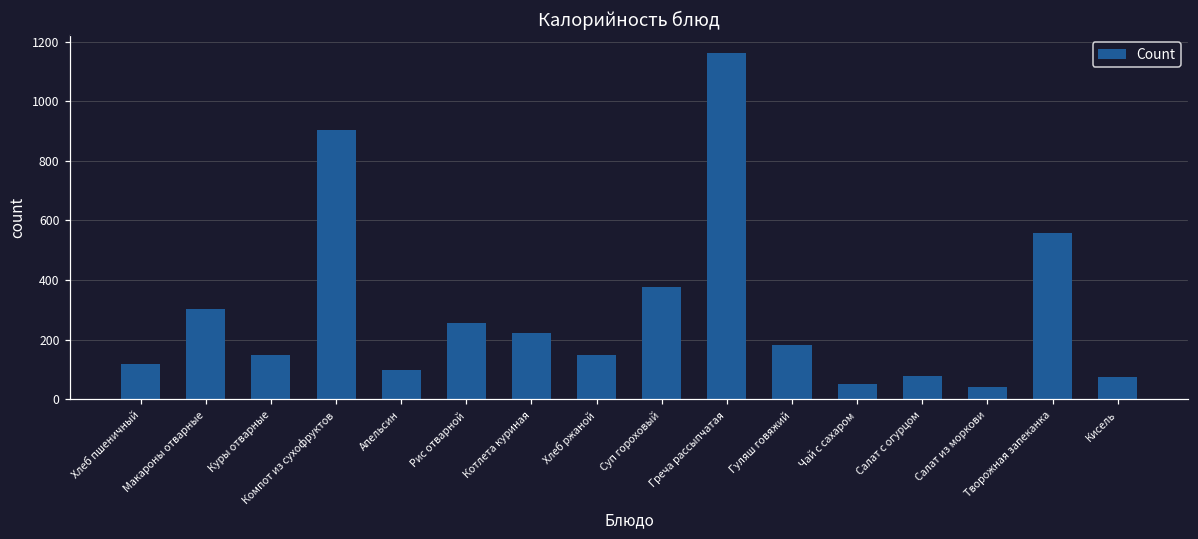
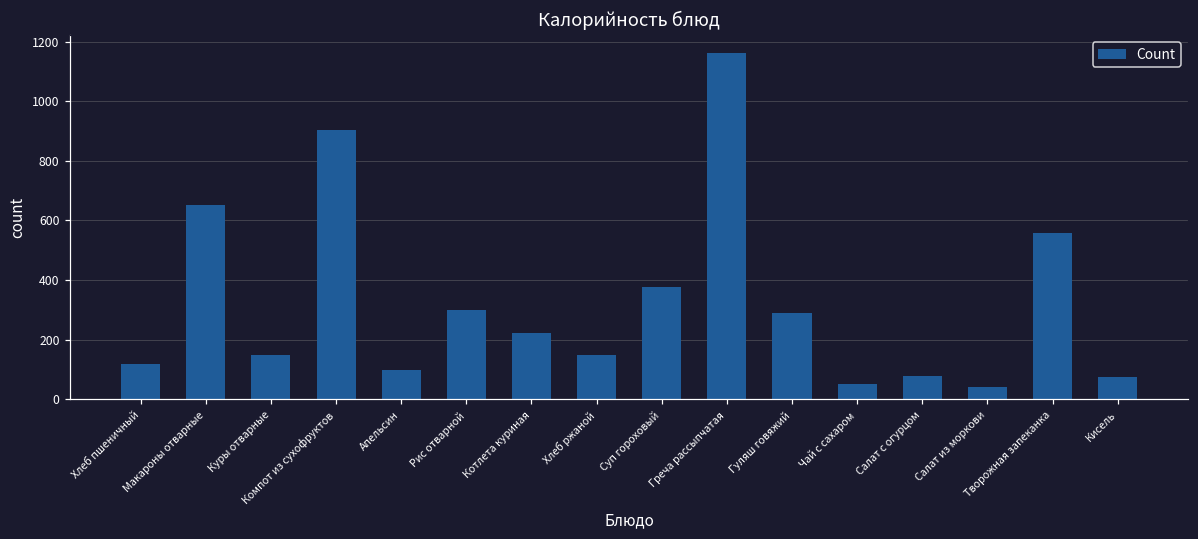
  {
    "Хлеб пшеничный": 120,
-   "Макароны отварные": 300,
+   "Макароны отварные": 650,
    "Куры отварные": 150,
    "Компот из сухофруктов": 910,
    "Апельсин": 100,
-   "Рис отварной": 260,
+   "Рис отварной": 300,
    "Котлета куриная": 220,
    "Хлеб ржаной": 150,
    "Суп гороховый": 380,
    "Греча рассыпчатая": 1160,
-   "Гуляш говяжий": 180,
+   "Гуляш говяжий": 290,
    "Чай с сахаром": 50,
    "Салат с огурцом": 80,
    "Салат из моркови": 40,
    "Творожная запеканка": 560,
    "Кисель": 70
  }
